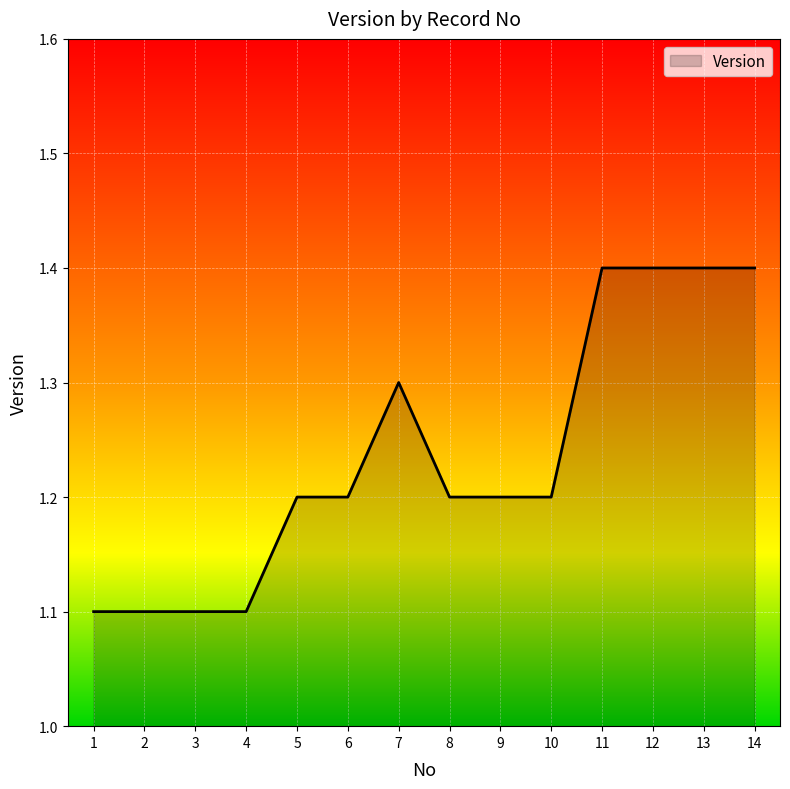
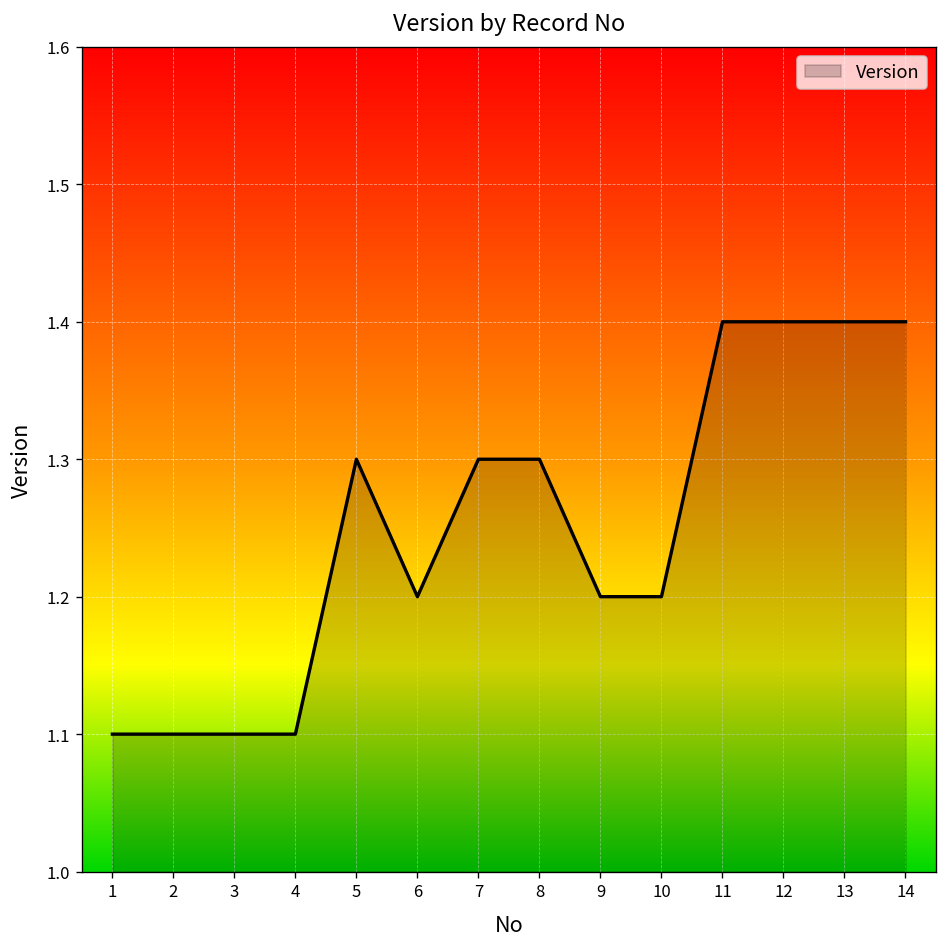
  {
    "1": 1.1,
    "2": 1.1,
    "3": 1.1,
    "4": 1.1,
-   "5": 1.2,
+   "5": 1.3,
    "6": 1.2,
    "7": 1.3,
-   "8": 1.2,
+   "8": 1.3,
    "9": 1.2,
    "10": 1.2,
    "11": 1.4,
    "12": 1.4,
    "13": 1.4,
    "14": 1.4
  }
